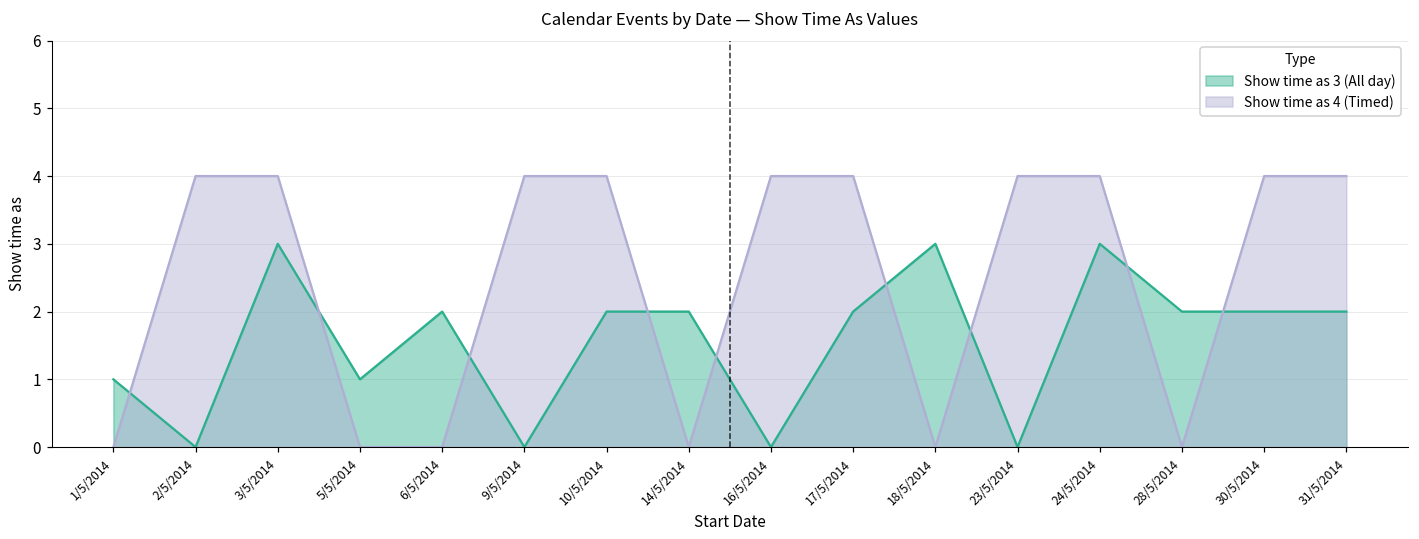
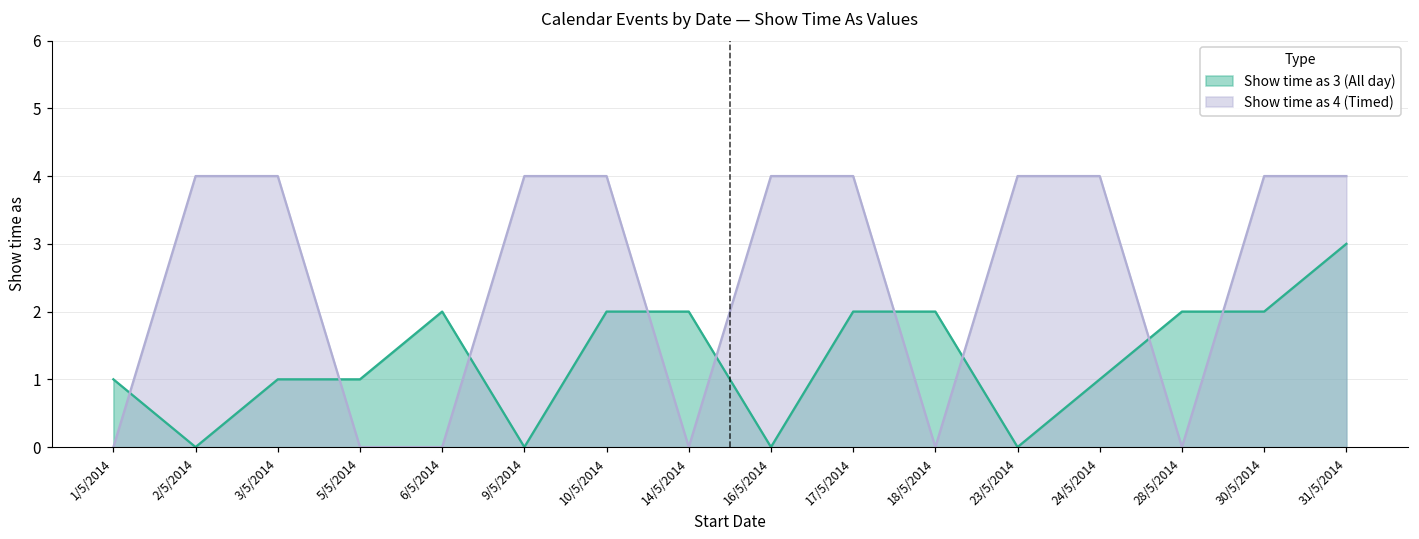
  {
    "Show time as 3 (All day)": {
      "1/5/2014": 1,
      "2/5/2014": 0,
-     "3/5/2014": 3,
+     "3/5/2014": 1,
      "5/5/2014": 1,
      "6/5/2014": 2,
      "9/5/2014": 0,
      "10/5/2014": 2,
      "14/5/2014": 2,
      "16/5/2014": 0,
      "17/5/2014": 2,
-     "18/5/2014": 3,
+     "18/5/2014": 2,
      "23/5/2014": 0,
-     "24/5/2014": 3,
+     "24/5/2014": 1,
      "28/5/2014": 2,
      "30/5/2014": 2,
-     "31/5/2014": 2
+     "31/5/2014": 3
    },
    "Show time as 4 (Timed)": {
      "1/5/2014": 0,
      "2/5/2014": 4,
      "3/5/2014": 4,
      "5/5/2014": 0,
      "6/5/2014": 0,
      "9/5/2014": 4,
      "10/5/2014": 4,
      "14/5/2014": 0,
      "16/5/2014": 4,
      "17/5/2014": 4,
      "18/5/2014": 0,
      "23/5/2014": 4,
      "24/5/2014": 4,
      "28/5/2014": 0,
      "30/5/2014": 4,
      "31/5/2014": 4
    }
  }
